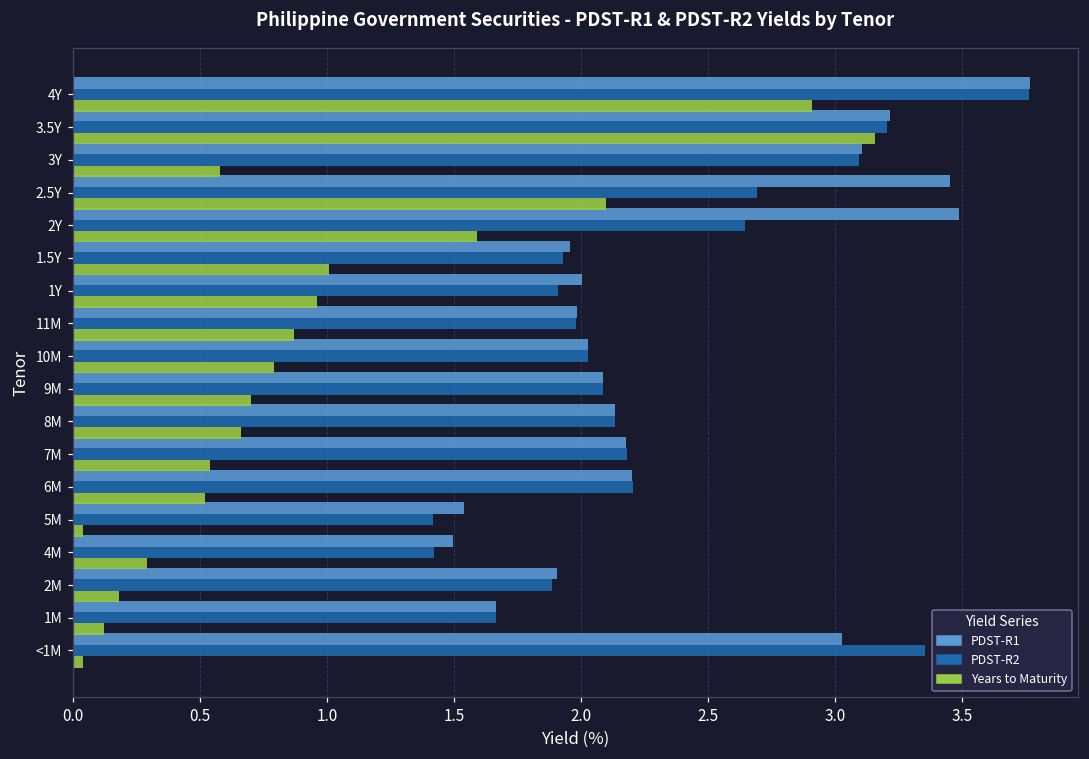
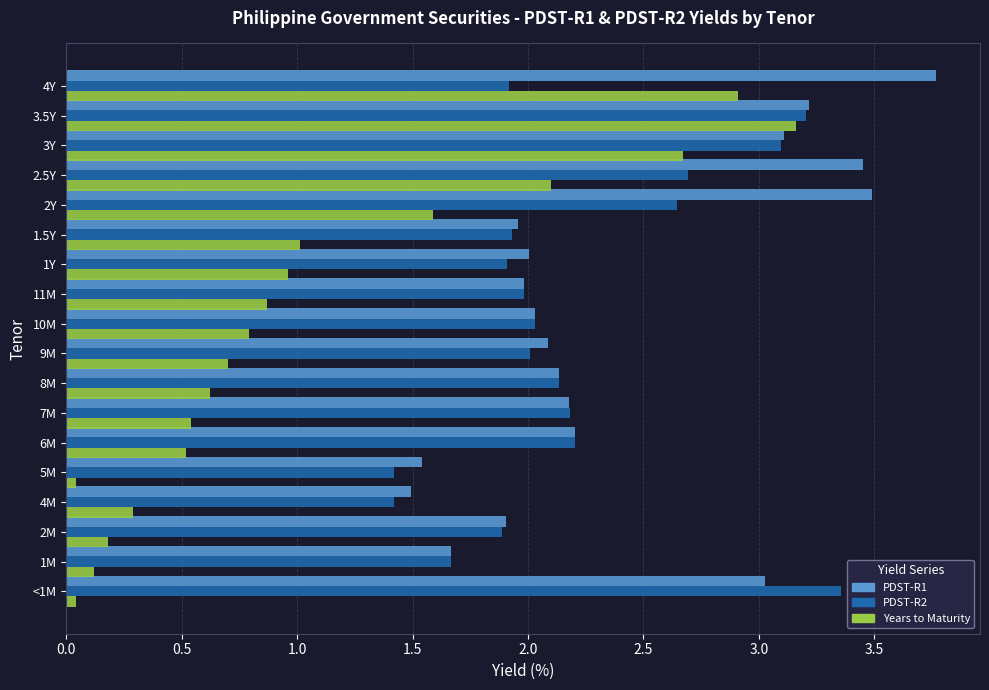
  {
    "PDST-R1": {
      "4Y": 3.77,
      "3.5Y": 3.22,
      "3Y": 3.11,
      "2.5Y": 3.45,
      "2Y": 3.49,
      "1.5Y": 1.96,
      "1Y": 2.01,
      "11M": 1.98,
      "10M": 2.03,
      "9M": 2.09,
      "8M": 2.13,
      "7M": 2.18,
      "6M": 2.20,
      "5M": 1.54,
      "4M": 1.49,
      "2M": 1.91,
      "1M": 1.67,
      "<1M": 3.03
    },
    "PDST-R2": {
-     "4Y": 3.77,
+     "4Y": 1.92,
      "3.5Y": 3.21,
      "3Y": 3.10,
      "2.5Y": 2.69,
      "2Y": 2.65,
      "1.5Y": 1.93,
      "1Y": 1.91,
      "11M": 1.98,
      "10M": 2.03,
-     "9M": 2.09,
+     "9M": 2.01,
      "8M": 2.13,
      "7M": 2.18,
      "6M": 2.21,
      "5M": 1.42,
      "4M": 1.42,
      "2M": 1.89,
      "1M": 1.67,
      "<1M": 3.36
    },
    "Years to Maturity": {
      "4Y": 2.91,
      "3.5Y": 3.16,
-     "3Y": 0.58,
+     "3Y": 2.67,
      "2.5Y": 2.10,
      "2Y": 1.59,
      "1.5Y": 1.01,
      "1Y": 0.96,
      "11M": 0.87,
      "10M": 0.79,
      "9M": 0.70,
-     "8M": 0.66,
+     "8M": 0.62,
      "7M": 0.54,
      "6M": 0.52,
      "5M": 0.04,
      "4M": 0.29,
      "2M": 0.18,
      "1M": 0.12,
      "<1M": 0.04
    }
  }
